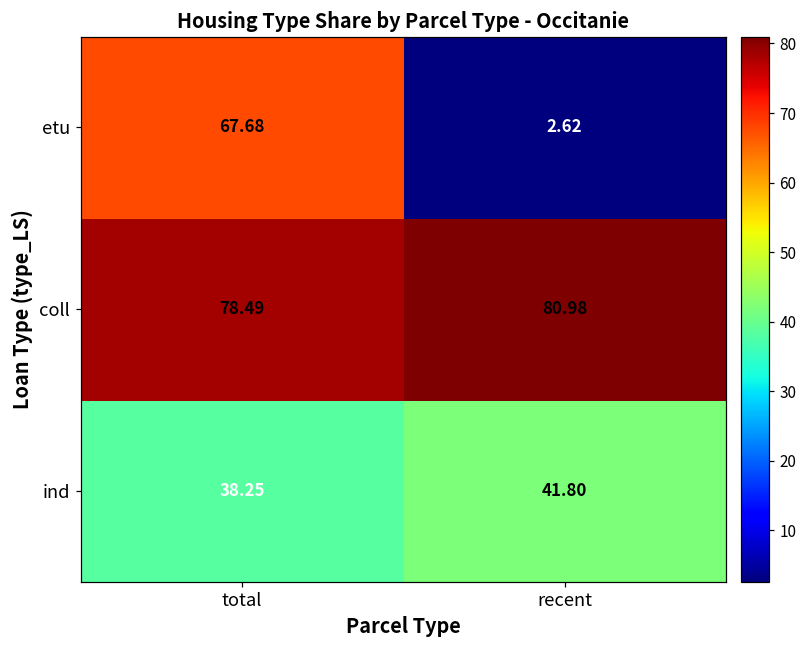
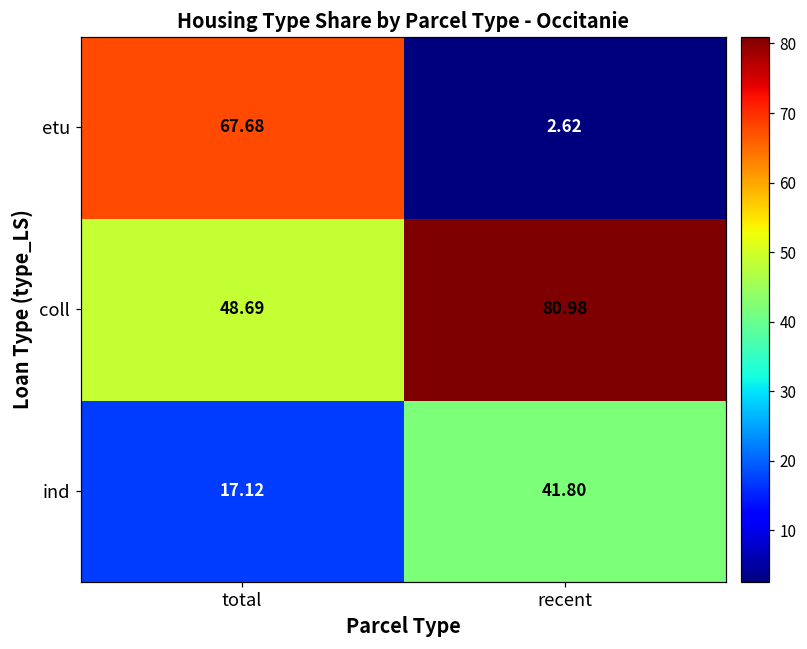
  {
    "etu": {
      "total": 67.68,
      "recent": 2.62
    },
    "coll": {
-     "total": 78.49,
+     "total": 48.69,
      "recent": 80.98
    },
    "ind": {
-     "total": 38.25,
+     "total": 17.12,
      "recent": 41.80
    }
  }
